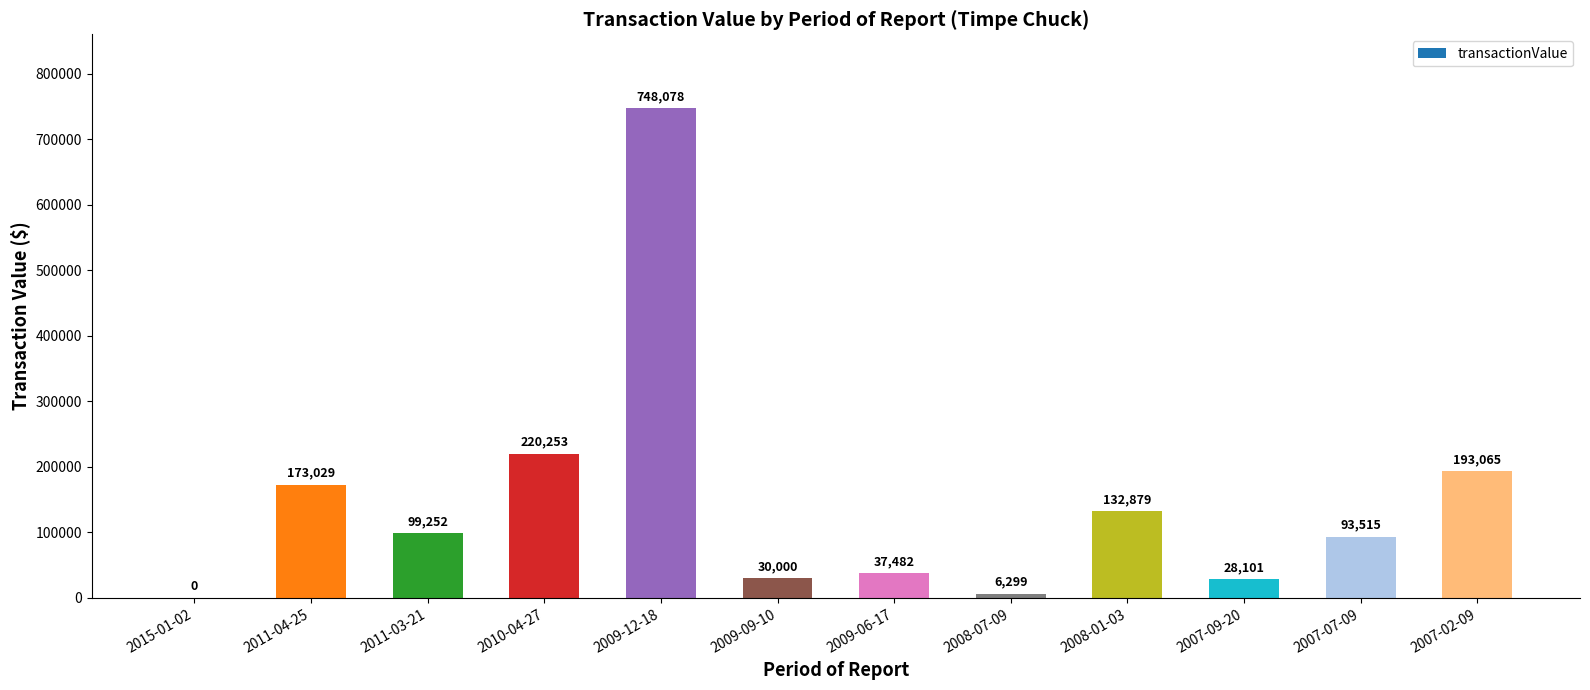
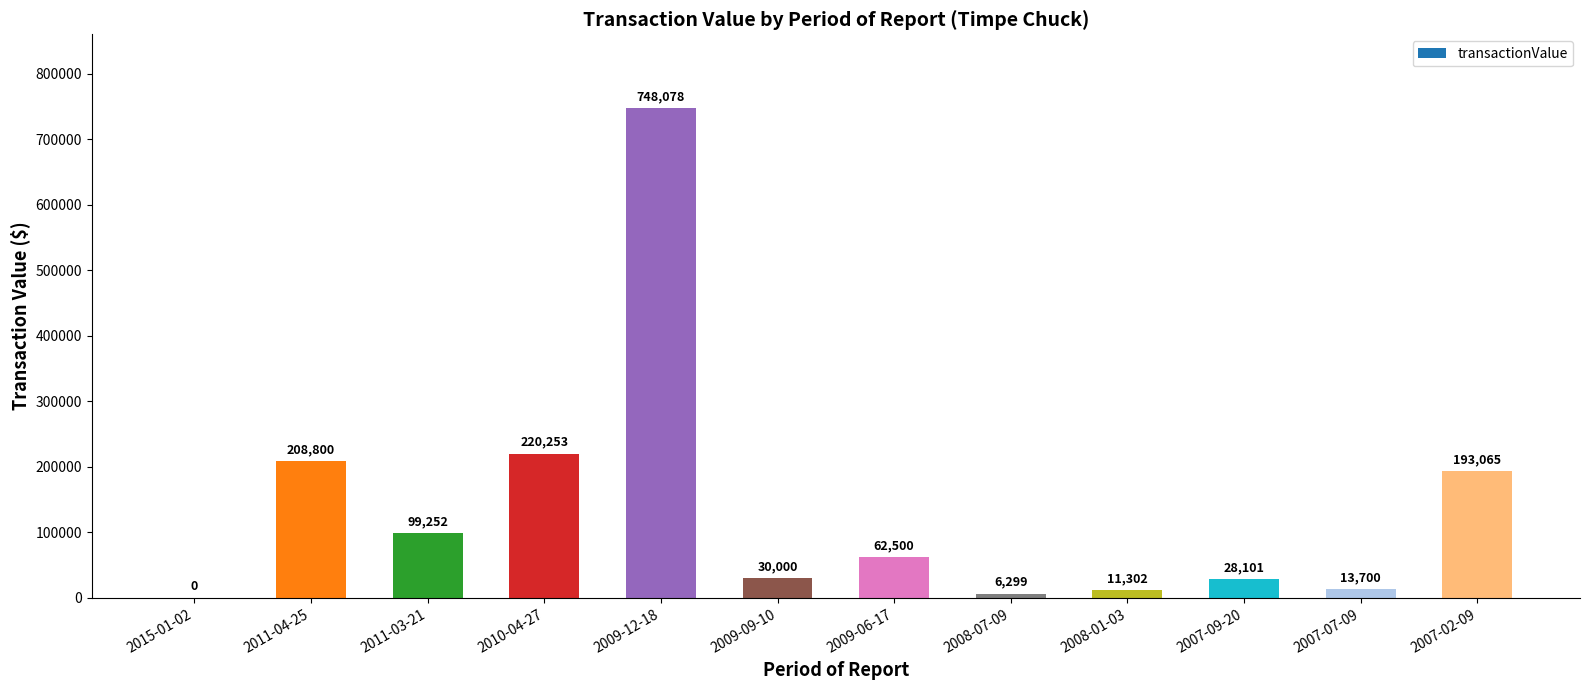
  {
    "2015-01-02": "0",
-   "2011-04-25": "173,029",
+   "2011-04-25": "208,800",
    "2011-03-21": "99,252",
    "2010-04-27": "220,253",
    "2009-12-18": "748,078",
    "2009-09-10": "30,000",
-   "2009-06-17": "37,482",
+   "2009-06-17": "62,500",
    "2008-07-09": "6,299",
-   "2008-01-03": "132,879",
+   "2008-01-03": "11,302",
    "2007-09-20": "28,101",
-   "2007-07-09": "93,515",
+   "2007-07-09": "13,700",
    "2007-02-09": "193,065"
  }
